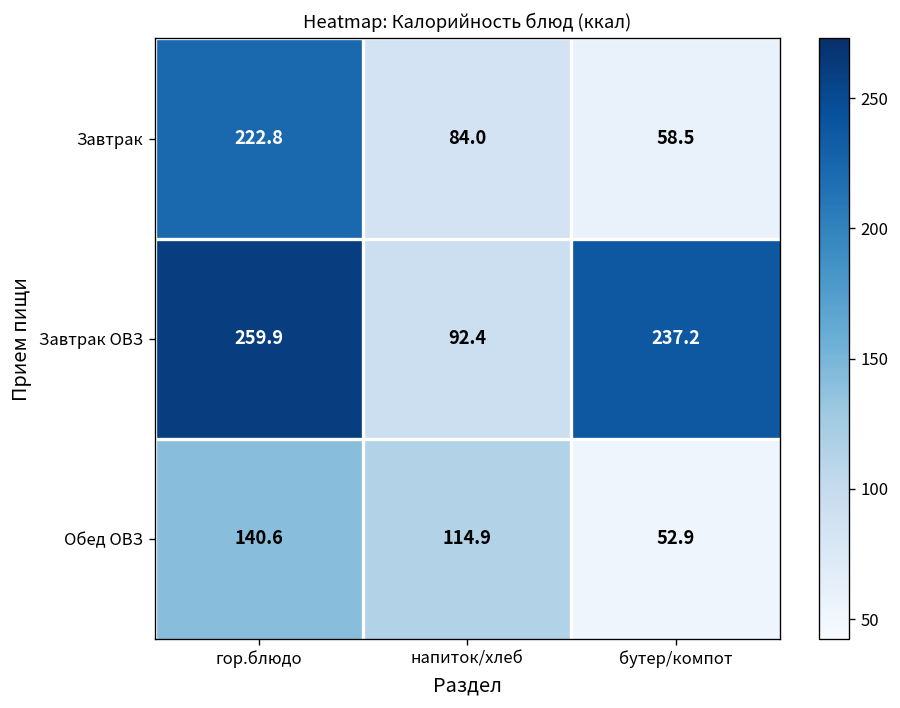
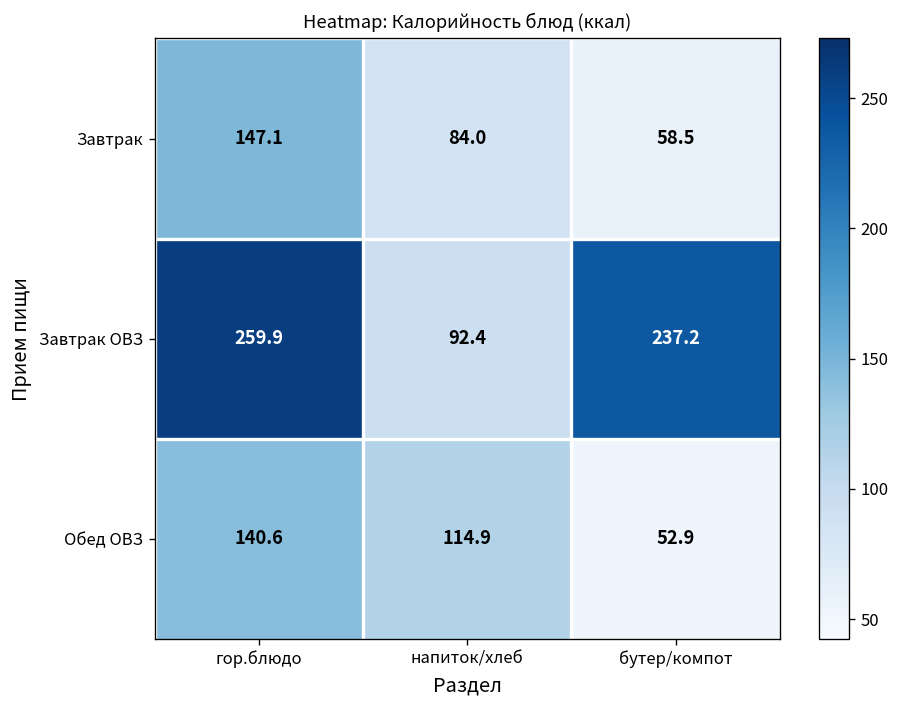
  {
    "Завтрак": {
-     "гор.блюдо": 222.8,
+     "гор.блюдо": 147.1,
      "напиток/хлеб": 84.0,
      "бутер/компот": 58.5
    },
    "Завтрак ОВЗ": {
      "гор.блюдо": 259.9,
      "напиток/хлеб": 92.4,
      "бутер/компот": 237.2
    },
    "Обед ОВЗ": {
      "гор.блюдо": 140.6,
      "напиток/хлеб": 114.9,
      "бутер/компот": 52.9
    }
  }
